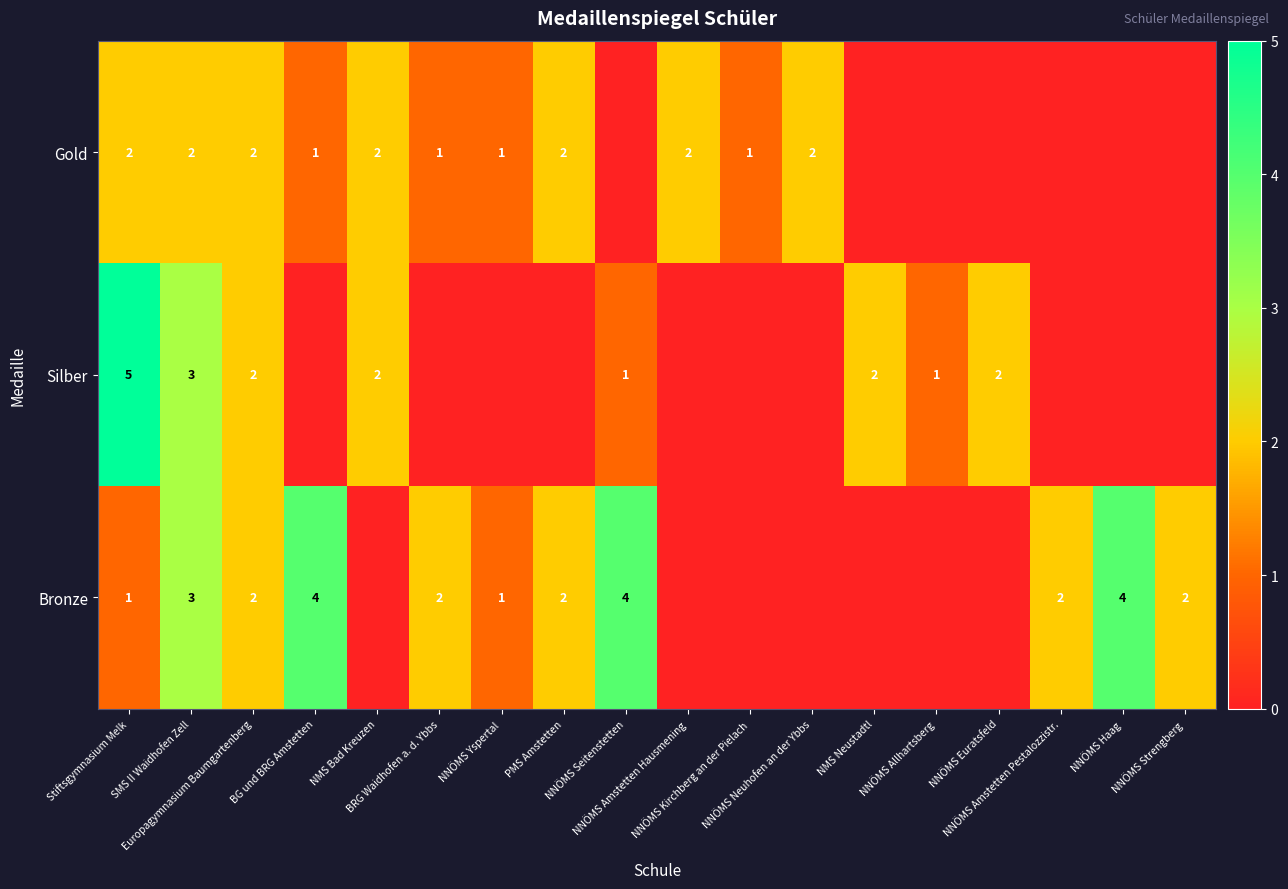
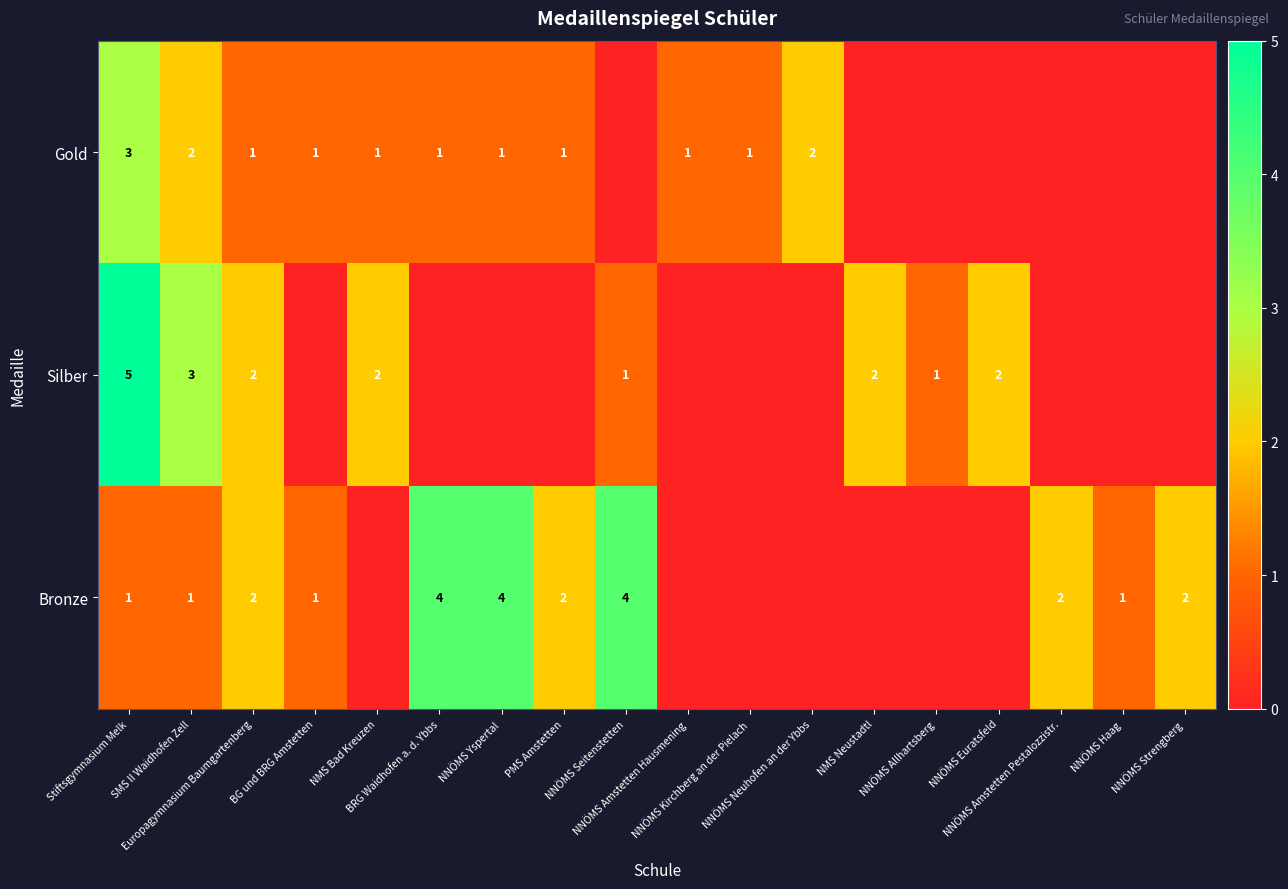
  {
    "Gold": {
-     "Stiftsgymnasium Melk": 2,
+     "Stiftsgymnasium Melk": 3,
      "SMS II Waidhofen Zell": 2,
-     "Europagymnasium Baumgartenberg": 2,
+     "Europagymnasium Baumgartenberg": 1,
      "BG und BRG Amstetten": 1,
-     "NMS Bad Kreuzen": 2,
+     "NMS Bad Kreuzen": 1,
      "BRG Waidhofen a. d. Ybbs": 1,
      "NNÖMS Yspertal": 1,
-     "PMS Amstetten": 2,
-     "NNÖMS Amstetten Hausmening": 2,
+     "PMS Amstetten": 1,
+     "NNÖMS Amstetten Hausmening": 1,
      "NNÖMS Kirchberg an der Pielach": 1,
      "NNÖMS Neuhofen an der Ybbs": 2
    },
    "Silber": {
      "Stiftsgymnasium Melk": 5,
      "SMS II Waidhofen Zell": 3,
      "Europagymnasium Baumgartenberg": 2,
      "NMS Bad Kreuzen": 2,
      "NNÖMS Seitenstetten": 1,
      "NMS Neustadtl": 2,
      "NNÖMS Allhartsberg": 1,
      "NNÖMS Euratsfeld": 2
    },
    "Bronze": {
      "Stiftsgymnasium Melk": 1,
-     "SMS II Waidhofen Zell": 3,
+     "SMS II Waidhofen Zell": 1,
      "Europagymnasium Baumgartenberg": 2,
-     "BG und BRG Amstetten": 4,
-     "BRG Waidhofen a. d. Ybbs": 2,
-     "NNÖMS Yspertal": 1,
+     "BG und BRG Amstetten": 1,
+     "BRG Waidhofen a. d. Ybbs": 4,
+     "NNÖMS Yspertal": 4,
      "PMS Amstetten": 2,
      "NNÖMS Seitenstetten": 4,
      "NNÖMS Amstetten Pestalozzistr.": 2,
-     "NNÖMS Haag": 4,
+     "NNÖMS Haag": 1,
      "NNÖMS Strengberg": 2
    }
  }
